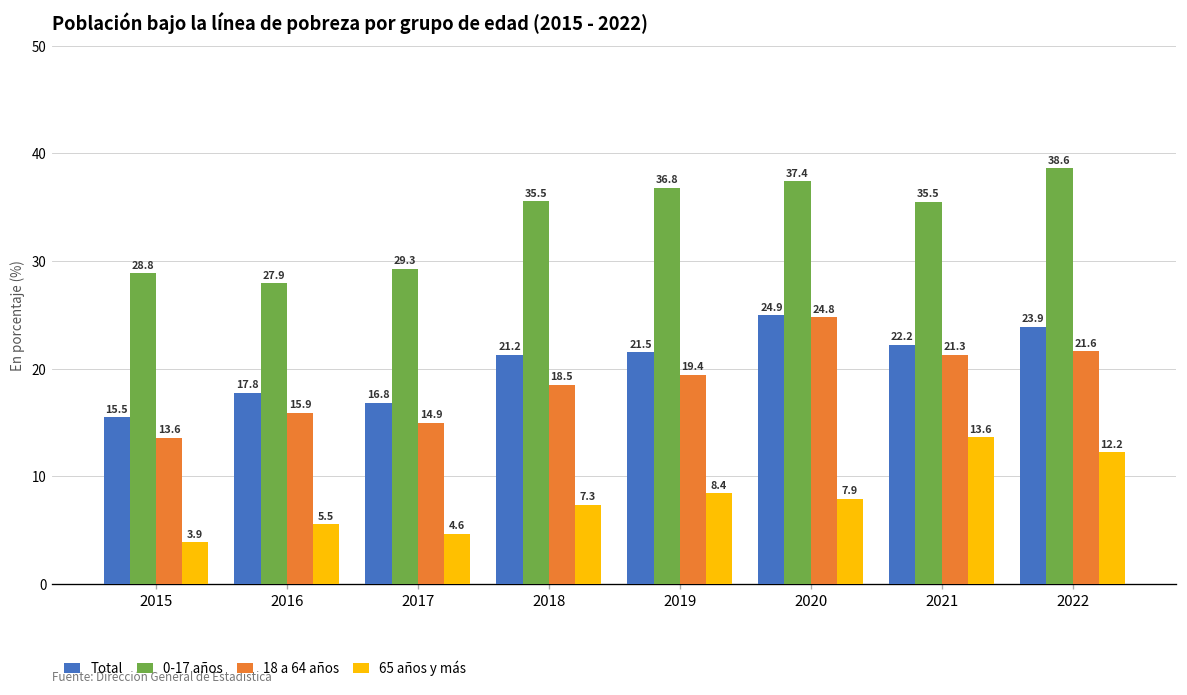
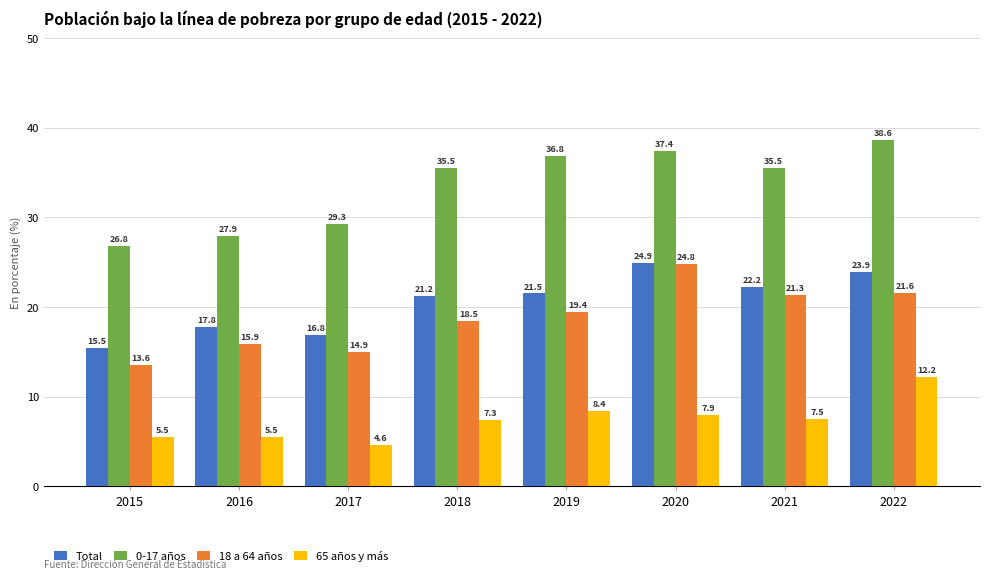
  {
    "Total": {
      "2015": 15.5,
      "2016": 17.8,
      "2017": 16.8,
      "2018": 21.2,
      "2019": 21.5,
      "2020": 24.9,
      "2021": 22.2,
      "2022": 23.9
    },
    "0-17 años": {
-     "2015": 28.8,
+     "2015": 26.8,
      "2016": 27.9,
      "2017": 29.3,
      "2018": 35.5,
      "2019": 36.8,
      "2020": 37.4,
      "2021": 35.5,
      "2022": 38.6
    },
    "18 a 64 años": {
      "2015": 13.6,
      "2016": 15.9,
      "2017": 14.9,
      "2018": 18.5,
      "2019": 19.4,
      "2020": 24.8,
      "2021": 21.3,
      "2022": 21.6
    },
    "65 años y más": {
-     "2015": 3.9,
+     "2015": 5.5,
      "2016": 5.5,
      "2017": 4.6,
      "2018": 7.3,
      "2019": 8.4,
      "2020": 7.9,
-     "2021": 13.6,
+     "2021": 7.5,
      "2022": 12.2
    }
  }
